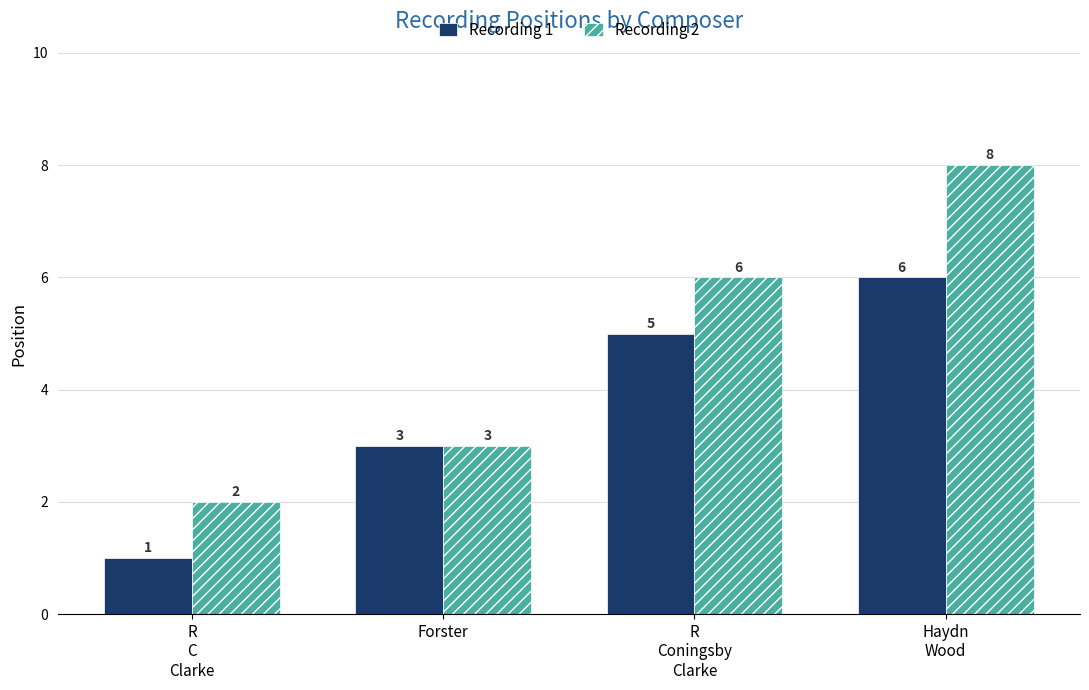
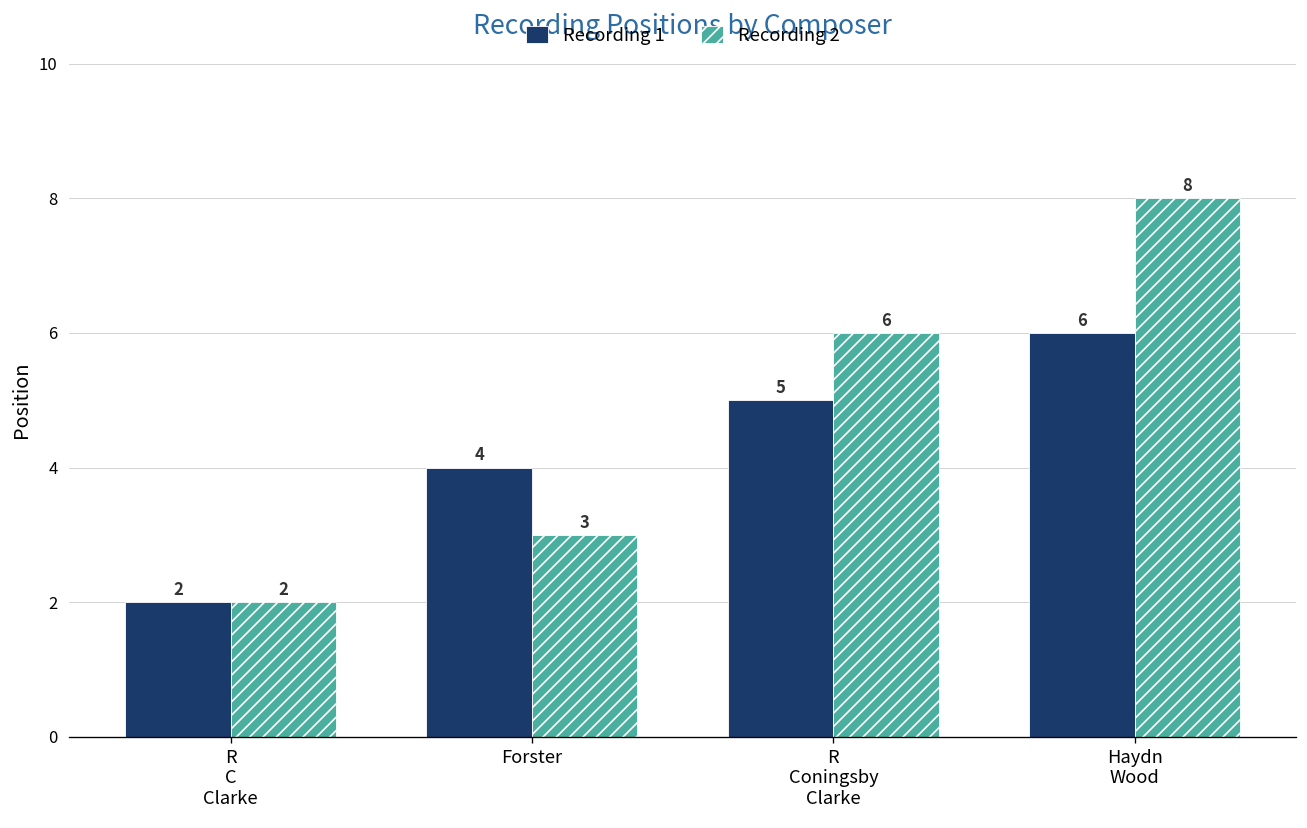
  {
    "Recording 1": {
-     "R C Clarke": 1,
-     "Forster": 3,
+     "R C Clarke": 2,
+     "Forster": 4,
      "R Coningsby Clarke": 5,
      "Haydn Wood": 6
    },
    "Recording 2": {
      "R C Clarke": 2,
      "Forster": 3,
      "R Coningsby Clarke": 6,
      "Haydn Wood": 8
    }
  }
